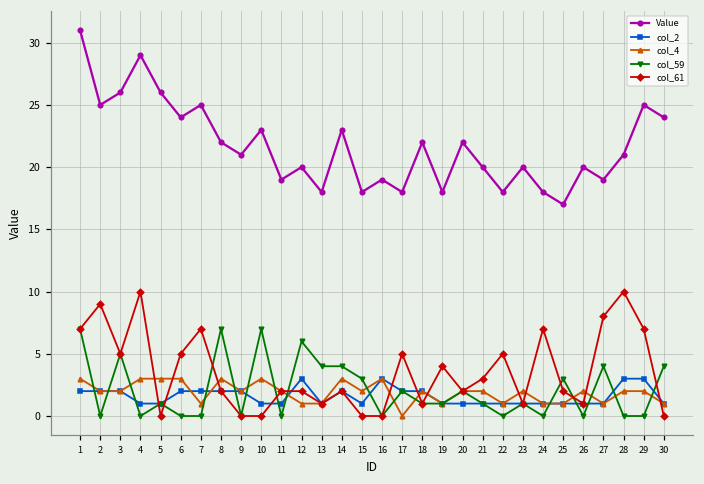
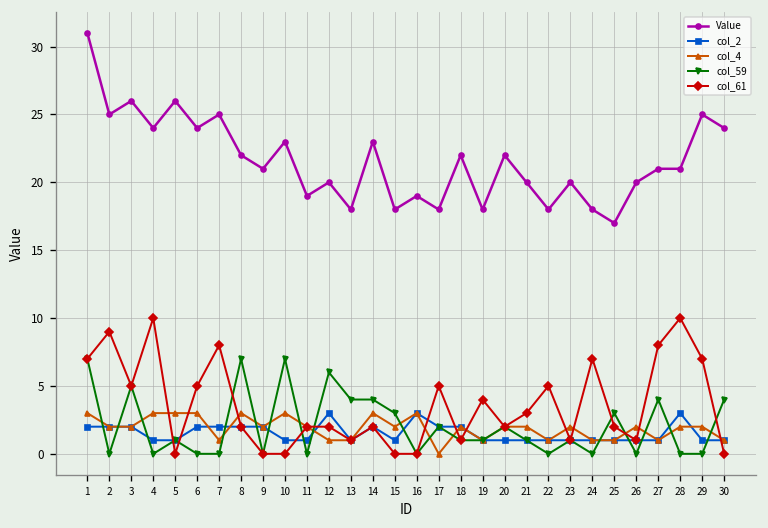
  {
    "Value": {
      "1": 31,
      "2": 25,
      "3": 26,
-     "4": 29,
+     "4": 24,
      "5": 26,
      "6": 24,
      "7": 25,
      "8": 22,
      "9": 21,
      "10": 23,
      "11": 19,
      "12": 20,
      "13": 18,
      "14": 23,
      "15": 18,
      "16": 19,
      "17": 18,
      "18": 22,
      "19": 18,
      "20": 22,
      "21": 20,
      "22": 18,
      "23": 20,
      "24": 18,
      "25": 17,
      "26": 20,
-     "27": 19,
+     "27": 21,
      "28": 21,
      "29": 25,
      "30": 24
    },
    "col_2": {
      "1": 2,
      "4": 1,
      "6": 2,
      "7": 2,
      "10": 1,
      "11": 1,
      "12": 3,
      "15": 1,
      "20": 1,
      "28": 3,
-     "29": 3
+     "29": 1
    },
    "col_4": {
      "1": 3,
      "4": 3,
      "5": 3,
      "6": 3,
      "7": 1,
      "8": 3,
      "10": 3,
      "12": 1,
      "14": 3,
      "15": 2,
      "17": 0,
      "21": 2,
      "23": 2,
      "26": 2,
      "28": 2,
      "29": 2
    },
    "col_59": {
      "2": 0,
      "4": 0,
      "6": 0,
      "7": 0,
      "8": 7,
      "10": 7,
      "11": 0,
      "12": 6,
      "13": 4,
      "14": 4,
      "15": 3,
      "22": 0,
      "24": 0,
      "25": 3,
      "26": 0,
      "27": 4,
      "28": 0,
      "29": 0,
      "30": 4
    },
    "col_61": {
      "2": 9,
      "4": 10,
      "5": 0,
      "6": 5,
-     "7": 7,
+     "7": 8,
      "10": 0,
      "12": 2,
      "15": 0,
      "17": 5,
      "19": 4,
      "21": 3,
      "22": 5,
      "24": 7,
      "25": 2,
      "27": 8,
      "28": 10,
      "29": 7,
      "30": 0
    }
  }
